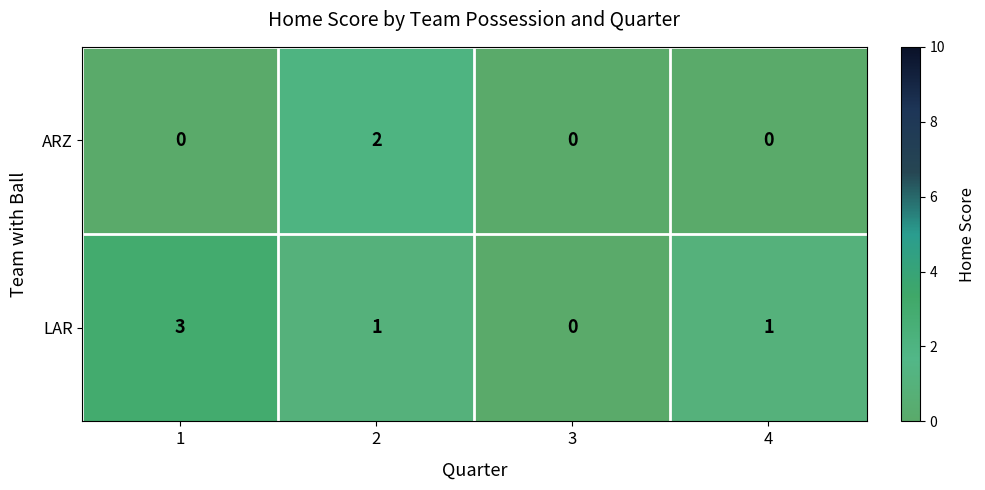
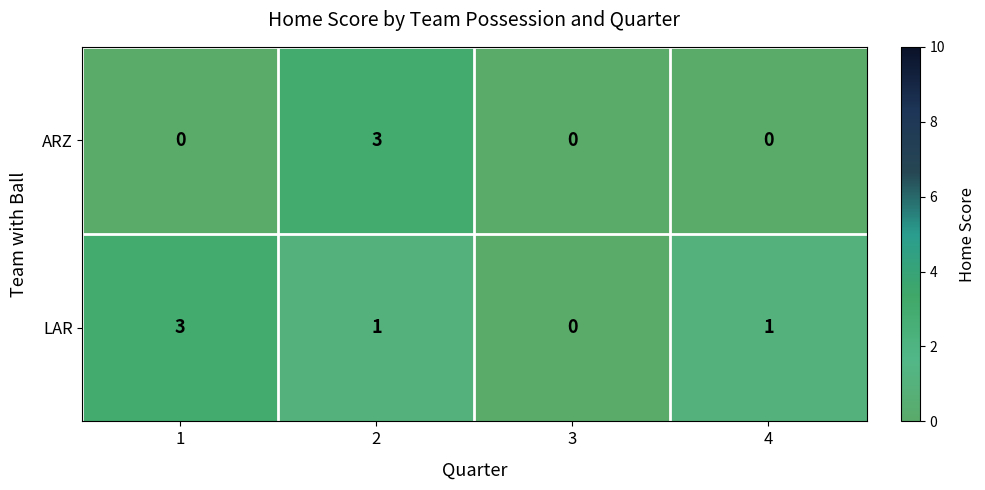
  {
    "ARZ": {
      "1": 0,
-     "2": 2,
+     "2": 3,
      "3": 0,
      "4": 0
    },
    "LAR": {
      "1": 3,
      "2": 1,
      "3": 0,
      "4": 1
    }
  }
